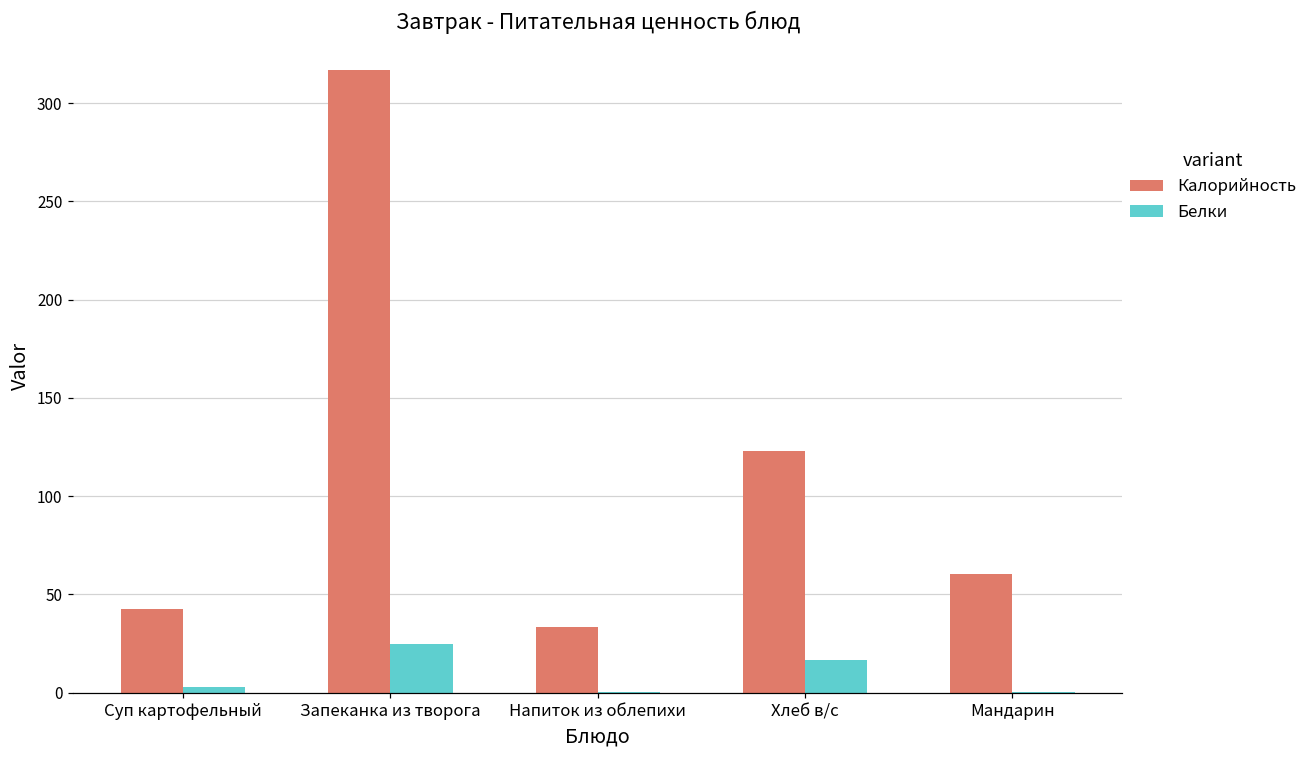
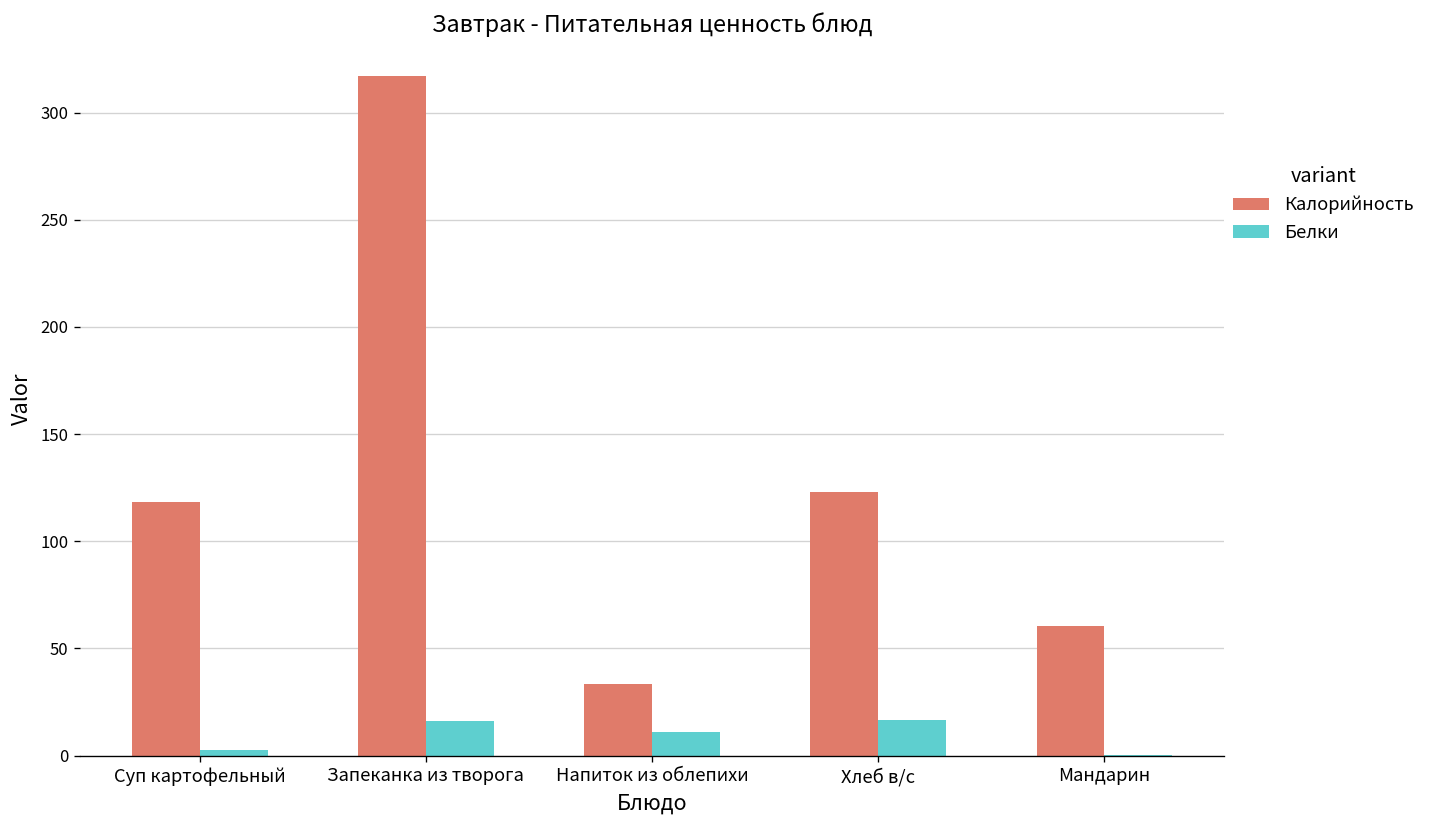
  {
    "Калорийность": {
-     "Суп картофельный": 43,
+     "Суп картофельный": 118,
      "Запеканка из творога": 317,
      "Напиток из облепихи": 33,
      "Хлеб в/с": 123,
      "Мандарин": 60
    },
    "Белки": {
      "Суп картофельный": 3,
-     "Запеканка из творога": 25,
-     "Напиток из облепихи": 0,
+     "Запеканка из творога": 16,
+     "Напиток из облепихи": 11,
      "Хлеб в/с": 17
    }
  }
